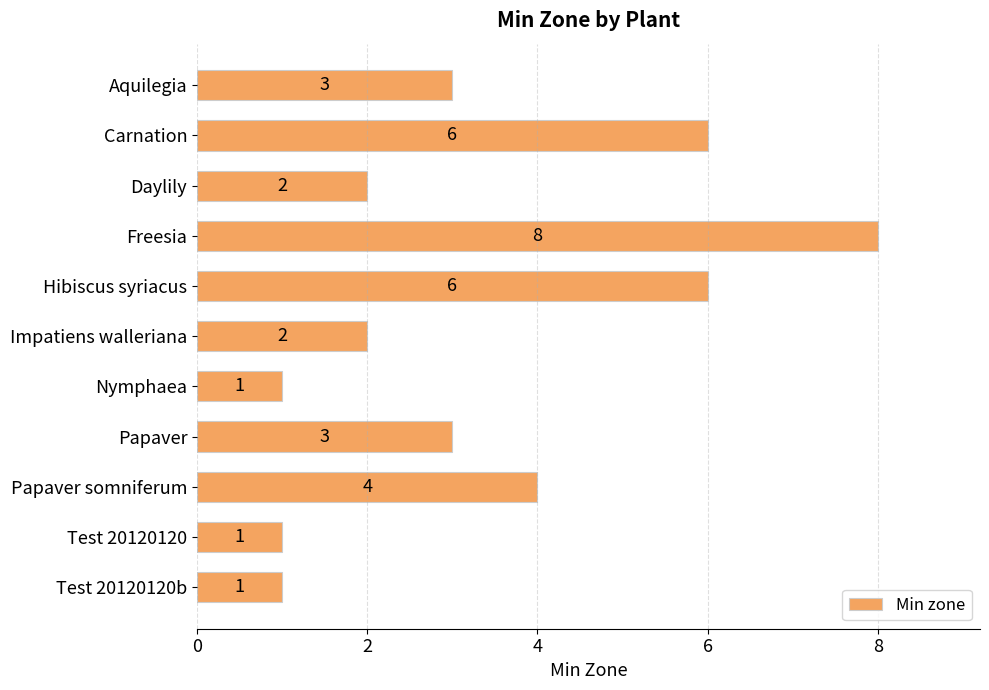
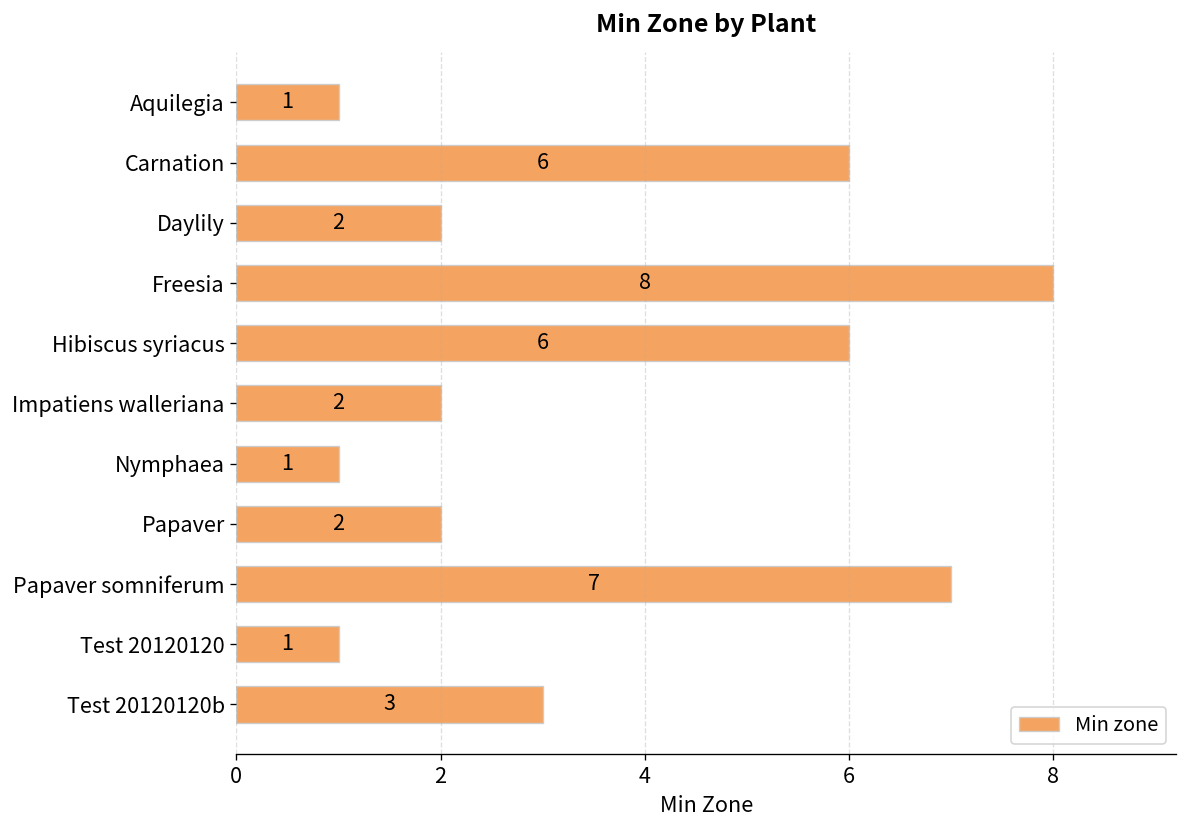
  {
-   "Aquilegia": 3,
+   "Aquilegia": 1,
    "Carnation": 6,
    "Daylily": 2,
    "Freesia": 8,
    "Hibiscus syriacus": 6,
    "Impatiens walleriana": 2,
    "Nymphaea": 1,
-   "Papaver": 3,
-   "Papaver somniferum": 4,
+   "Papaver": 2,
+   "Papaver somniferum": 7,
    "Test 20120120": 1,
-   "Test 20120120b": 1
+   "Test 20120120b": 3
  }
